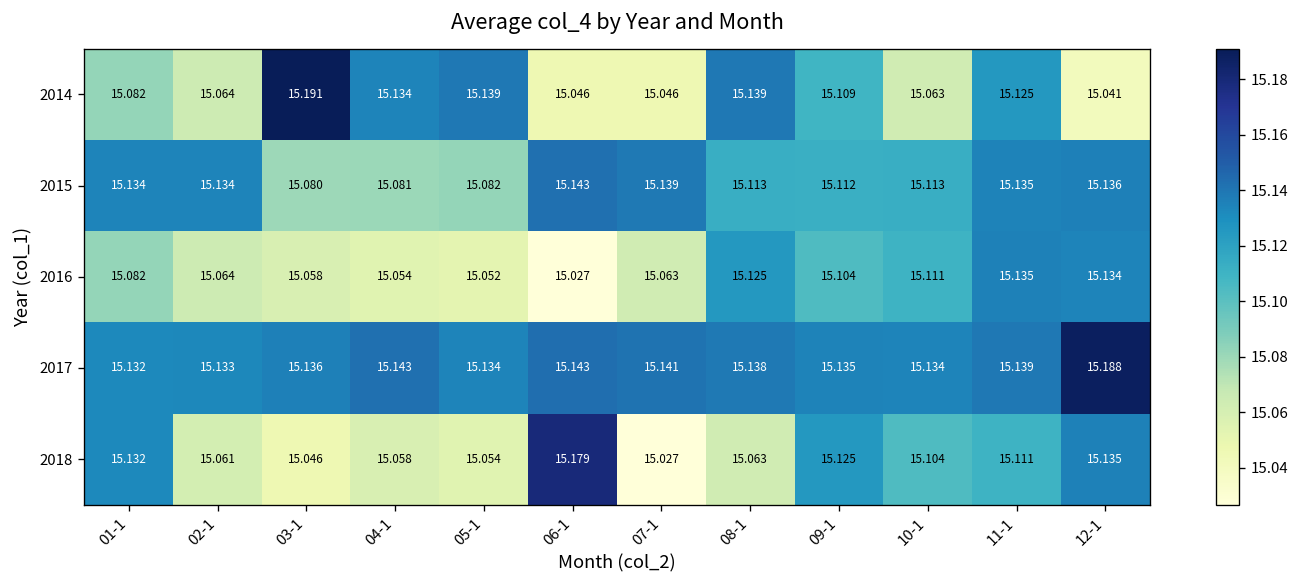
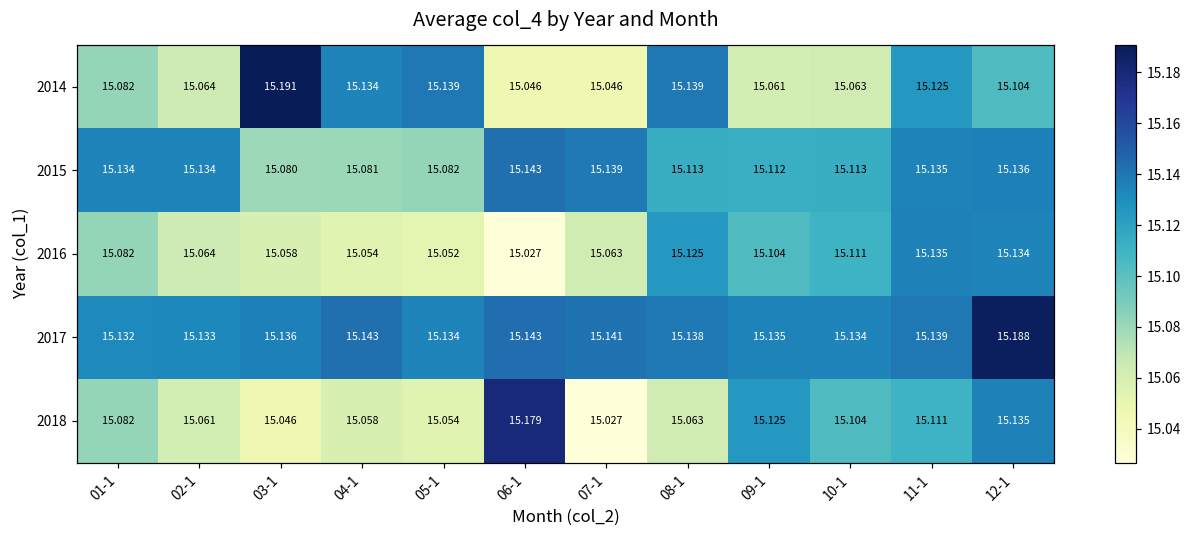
  {
    "2014": {
      "01-1": 15.082,
      "02-1": 15.064,
      "03-1": 15.191,
      "04-1": 15.134,
      "05-1": 15.139,
      "06-1": 15.046,
      "07-1": 15.046,
      "08-1": 15.139,
-     "09-1": 15.109,
+     "09-1": 15.061,
      "10-1": 15.063,
      "11-1": 15.125,
-     "12-1": 15.041
+     "12-1": 15.104
    },
    "2015": {
      "01-1": 15.134,
      "02-1": 15.134,
      "03-1": 15.080,
      "04-1": 15.081,
      "05-1": 15.082,
      "06-1": 15.143,
      "07-1": 15.139,
      "08-1": 15.113,
      "09-1": 15.112,
      "10-1": 15.113,
      "11-1": 15.135,
      "12-1": 15.136
    },
    "2016": {
      "01-1": 15.082,
      "02-1": 15.064,
      "03-1": 15.058,
      "04-1": 15.054,
      "05-1": 15.052,
      "06-1": 15.027,
      "07-1": 15.063,
      "08-1": 15.125,
      "09-1": 15.104,
      "10-1": 15.111,
      "11-1": 15.135,
      "12-1": 15.134
    },
    "2017": {
      "01-1": 15.132,
      "02-1": 15.133,
      "03-1": 15.136,
      "04-1": 15.143,
      "05-1": 15.134,
      "06-1": 15.143,
      "07-1": 15.141,
      "08-1": 15.138,
      "09-1": 15.135,
      "10-1": 15.134,
      "11-1": 15.139,
      "12-1": 15.188
    },
    "2018": {
-     "01-1": 15.132,
+     "01-1": 15.082,
      "02-1": 15.061,
      "03-1": 15.046,
      "04-1": 15.058,
      "05-1": 15.054,
      "06-1": 15.179,
      "07-1": 15.027,
      "08-1": 15.063,
      "09-1": 15.125,
      "10-1": 15.104,
      "11-1": 15.111,
      "12-1": 15.135
    }
  }
